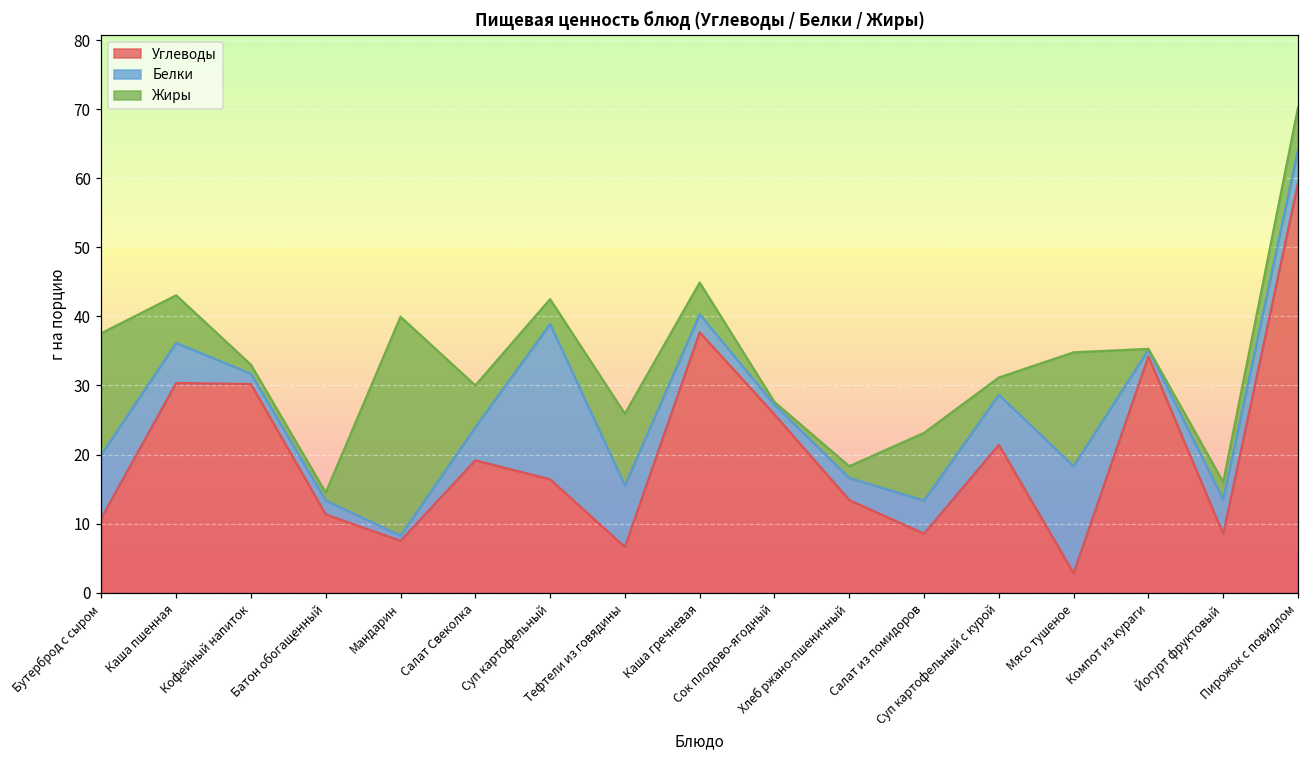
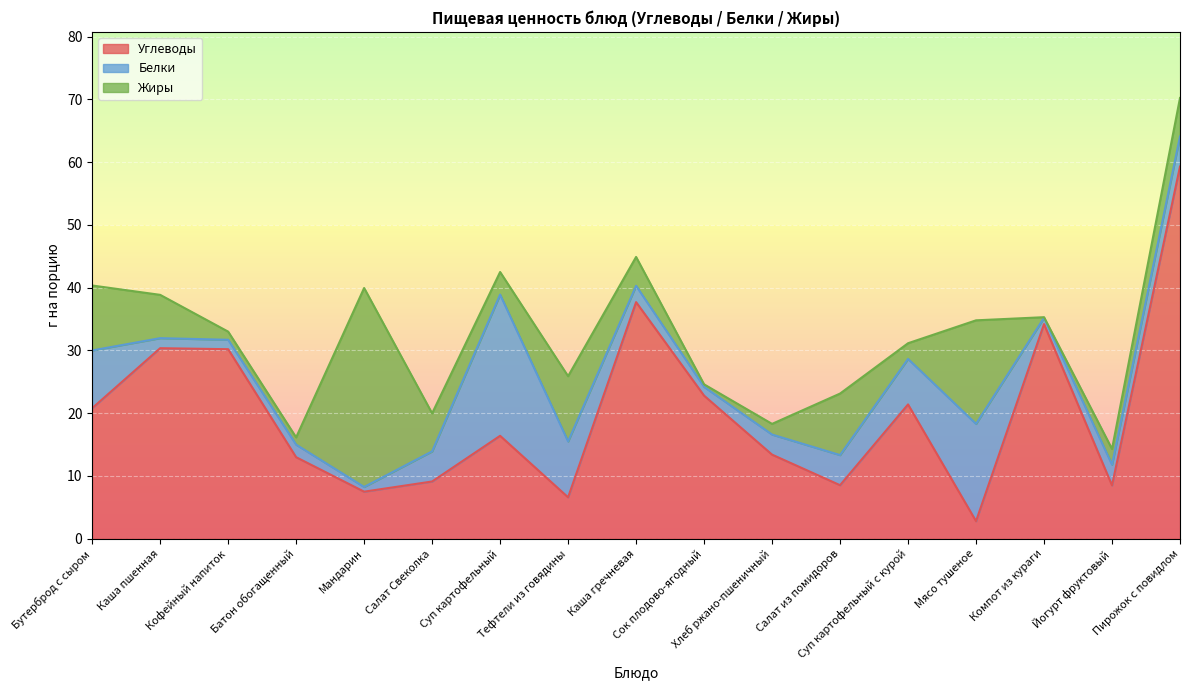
  {
    "Углеводы": {
-     "Бутерброд с сыром": 11,
+     "Бутерброд с сыром": 21,
      "Каша пшенная": 30,
      "Кофейный напиток": 30,
-     "Батон обогащенный": 11,
+     "Батон обогащенный": 13,
      "Мандарин": 8,
-     "Салат Свеколка": 19,
+     "Салат Свеколка": 9,
      "Суп картофельный": 16,
      "Тефтели из говядины": 7,
      "Каша гречневая": 38,
-     "Сок плодово-ягодный": 26,
+     "Сок плодово-ягодный": 23,
      "Хлеб ржано-пшеничный": 13,
      "Салат из помидоров": 9,
      "Суп картофельный с курой": 21,
      "Мясо тушеное": 3,
      "Компот из кураги": 34,
      "Йогурт фруктовый": 9,
      "Пирожок с повидлом": 59
    },
    "Белки": {
      "Бутерброд с сыром": 9,
-     "Каша пшенная": 6,
+     "Каша пшенная": 2,
      "Кофейный напиток": 2,
      "Батон обогащенный": 2,
      "Мандарин": 1,
      "Салат Свеколка": 5,
      "Суп картофельный": 23,
      "Тефтели из говядины": 9,
      "Каша гречневая": 3,
      "Хлеб ржано-пшеничный": 3,
      "Салат из помидоров": 5,
      "Суп картофельный с курой": 7,
      "Мясо тушеное": 16,
-     "Йогурт фруктовый": 5,
+     "Йогурт фруктовый": 3,
      "Пирожок с повидлом": 5
    },
    "Жиры": {
-     "Бутерброд с сыром": 18,
+     "Бутерброд с сыром": 10,
      "Каша пшенная": 7,
      "Кофейный напиток": 1,
      "Батон обогащенный": 1,
      "Мандарин": 32,
      "Салат Свеколка": 6,
      "Суп картофельный": 4,
      "Тефтели из говядины": 10,
      "Каша гречневая": 5,
      "Хлеб ржано-пшеничный": 2,
      "Салат из помидоров": 10,
      "Суп картофельный с курой": 3,
      "Мясо тушеное": 16,
      "Йогурт фруктовый": 3,
      "Пирожок с повидлом": 6
    }
  }
